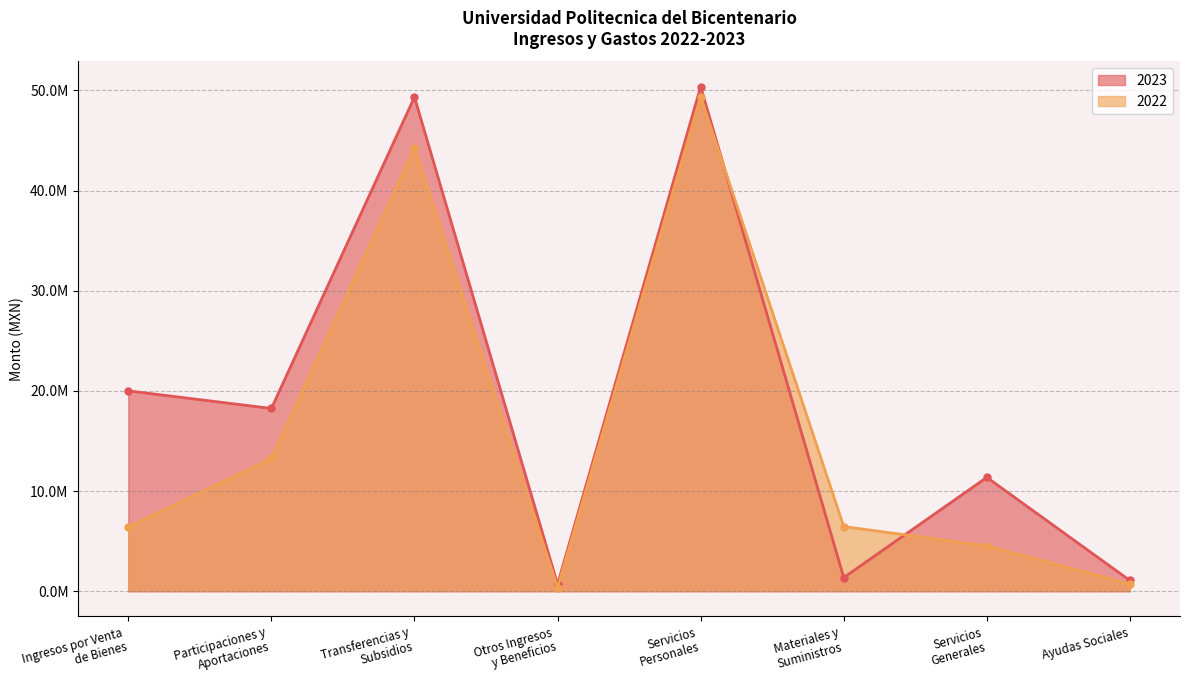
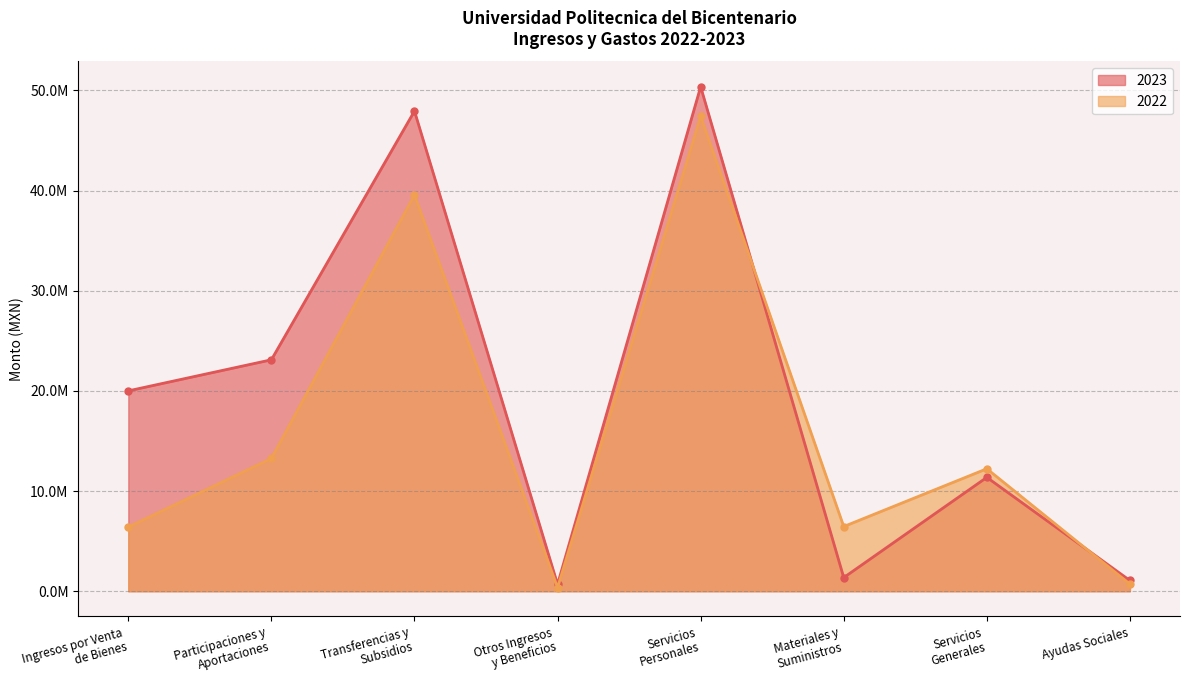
  {
    "2023": {
      "Ingresos por Venta de Bienes": 20000000,
-     "Participaciones y Aportaciones": 18200000,
-     "Transferencias y Subsidios": 49300000,
+     "Participaciones y Aportaciones": 23100000,
+     "Transferencias y Subsidios": 47900000,
      "Otros Ingresos y Beneficios": 700000,
      "Servicios Personales": 50400000,
      "Materiales y Suministros": 1400000,
      "Servicios Generales": 11400000,
      "Ayudas Sociales": 1100000
    },
    "2022": {
      "Ingresos por Venta de Bienes": 6400000,
      "Participaciones y Aportaciones": 13300000,
-     "Transferencias y Subsidios": 44200000,
+     "Transferencias y Subsidios": 39600000,
      "Otros Ingresos y Beneficios": 400000,
-     "Servicios Personales": 49400000,
+     "Servicios Personales": 47400000,
      "Materiales y Suministros": 6500000,
-     "Servicios Generales": 4500000,
+     "Servicios Generales": 12200000,
      "Ayudas Sociales": 700000
    }
  }
